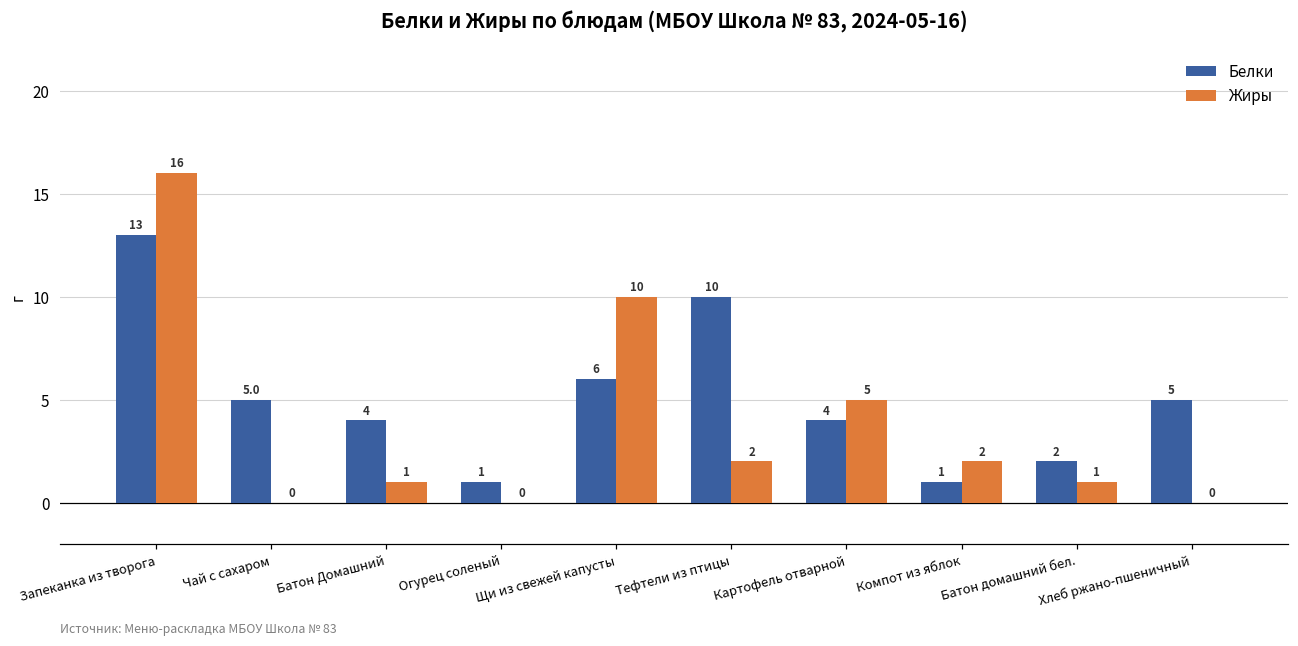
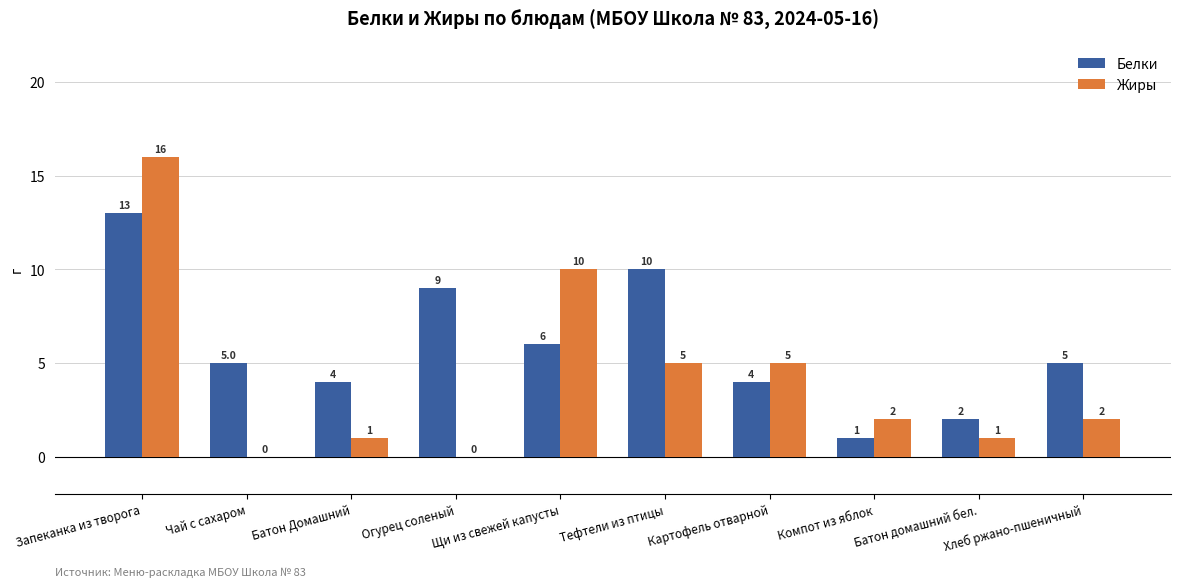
  {
    "Белки": {
      "Запеканка из творога": 13,
      "Чай с сахаром": 5.0,
      "Батон Домашний": 4,
-     "Огурец соленый": 1,
+     "Огурец соленый": 9,
      "Щи из свежей капусты": 6,
      "Тефтели из птицы": 10,
      "Картофель отварной": 4,
      "Компот из яблок": 1,
      "Батон домашний бел.": 2,
      "Хлеб ржано-пшеничный": 5
    },
    "Жиры": {
      "Запеканка из творога": 16,
      "Чай с сахаром": 0,
      "Батон Домашний": 1,
      "Огурец соленый": 0,
      "Щи из свежей капусты": 10,
-     "Тефтели из птицы": 2,
+     "Тефтели из птицы": 5,
      "Картофель отварной": 5,
      "Компот из яблок": 2,
      "Батон домашний бел.": 1,
-     "Хлеб ржано-пшеничный": 0
+     "Хлеб ржано-пшеничный": 2
    }
  }
